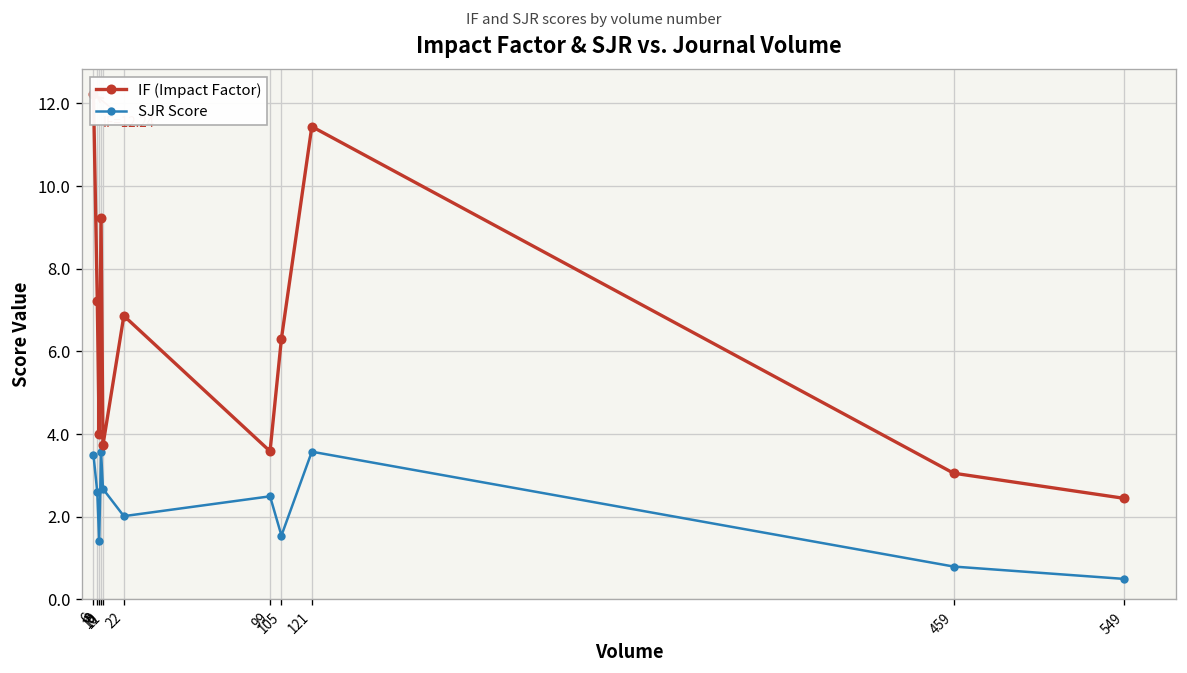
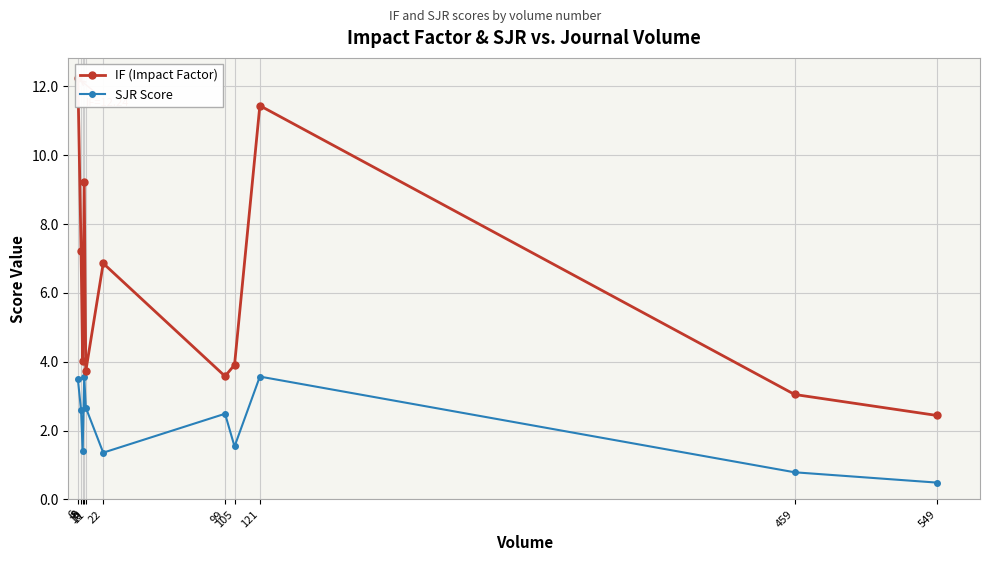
  {
    "IF (Impact Factor)": {
      "8": 7.2,
      "9": 4.0,
      "10": 9.2,
      "11": 3.7,
      "22": 6.9,
      "99": 3.6,
-     "105": 6.3,
+     "105": 3.9,
      "121": 11.4,
      "459": 3.1,
      "549": 2.4
    },
    "SJR Score": {
      "6": 3.5,
      "8": 2.6,
      "9": 1.4,
      "10": 3.6,
      "11": 2.7,
-     "22": 2.0,
+     "22": 1.4,
      "99": 2.5,
      "105": 1.5,
      "121": 3.6,
      "459": 0.8,
      "549": 0.5
    }
  }
